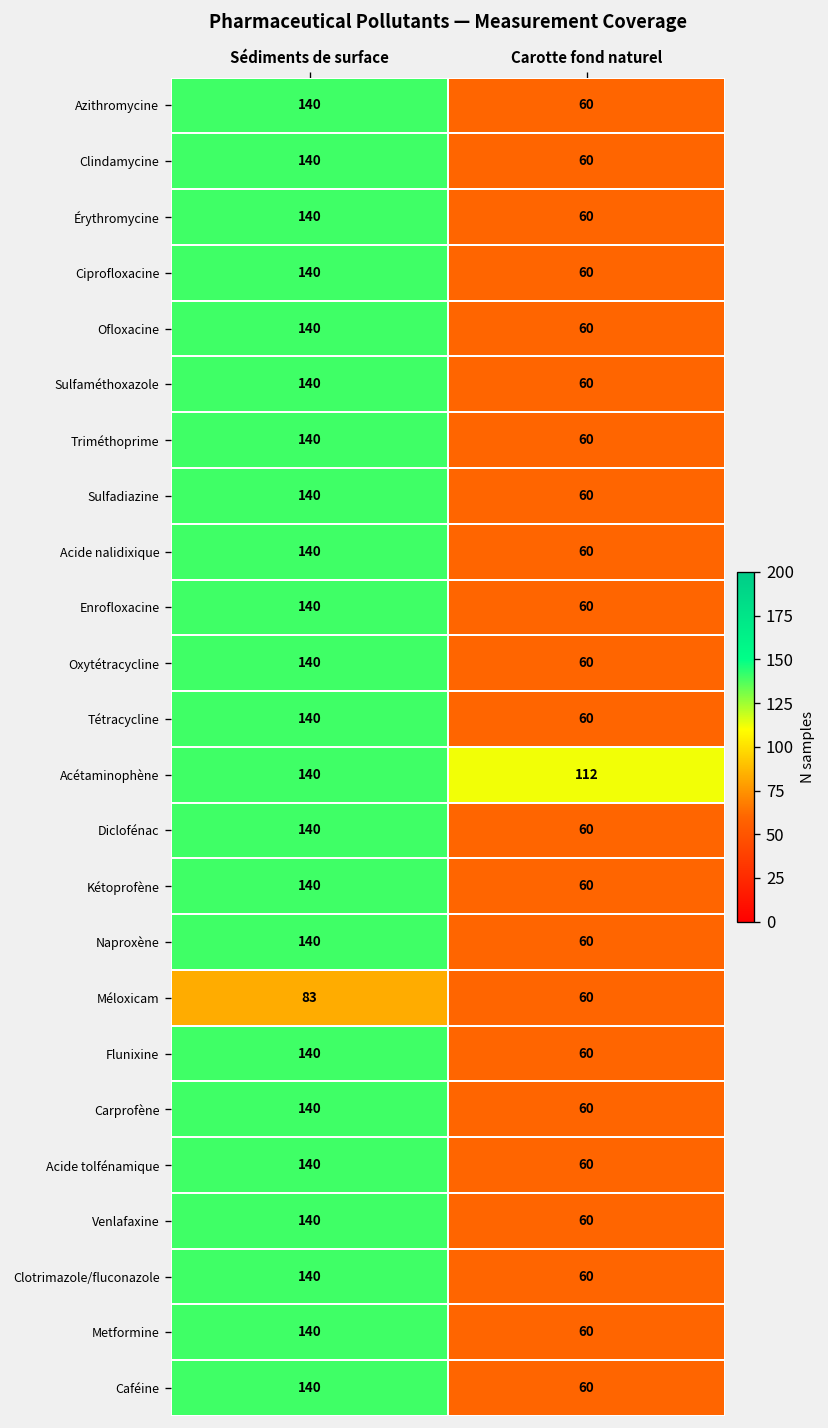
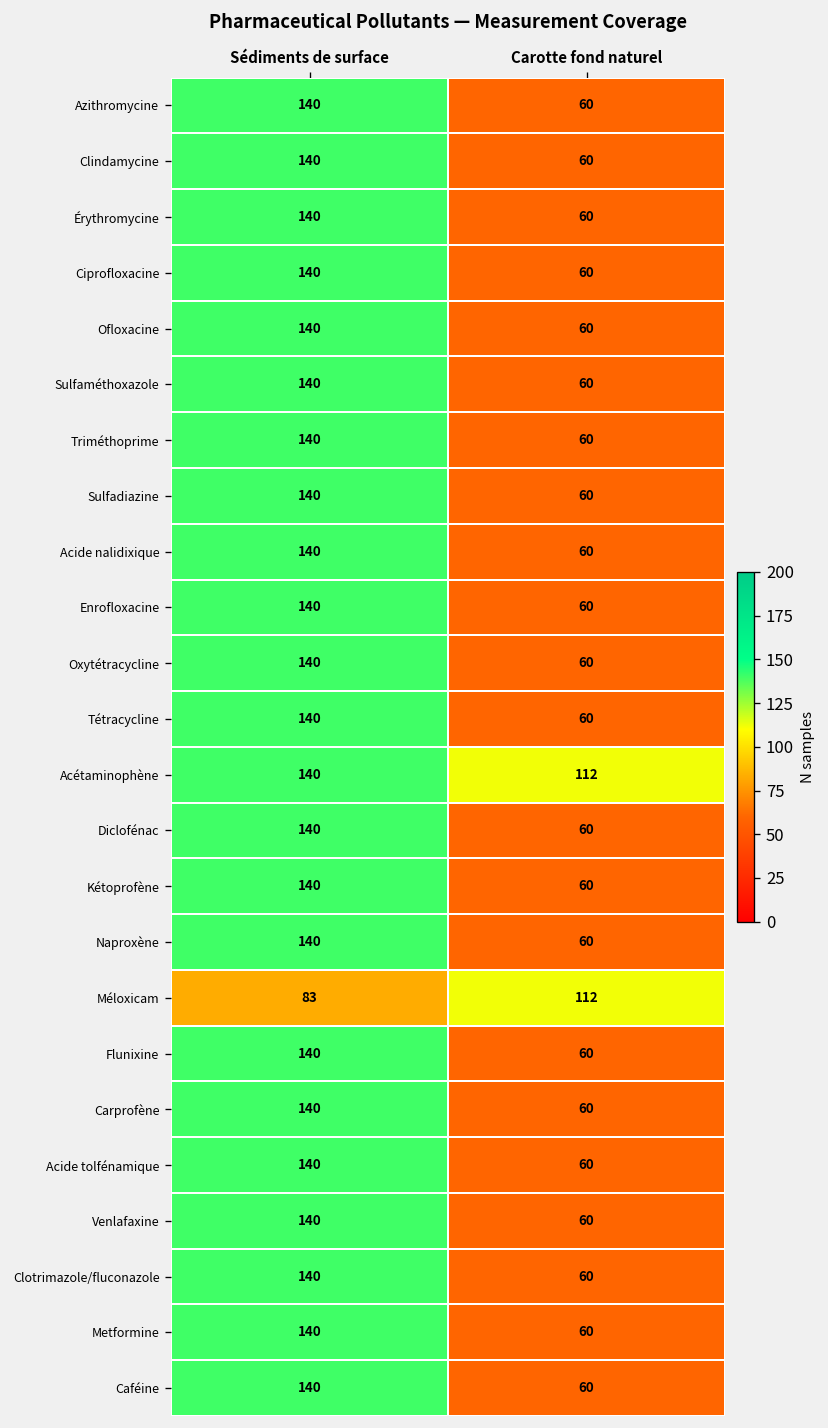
  {
    "Azithromycine": {
      "Sédiments de surface": 140,
      "Carotte fond naturel": 60
    },
    "Clindamycine": {
      "Sédiments de surface": 140,
      "Carotte fond naturel": 60
    },
    "Érythromycine": {
      "Sédiments de surface": 140,
      "Carotte fond naturel": 60
    },
    "Ciprofloxacine": {
      "Sédiments de surface": 140,
      "Carotte fond naturel": 60
    },
    "Ofloxacine": {
      "Sédiments de surface": 140,
      "Carotte fond naturel": 60
    },
    "Sulfaméthoxazole": {
      "Sédiments de surface": 140,
      "Carotte fond naturel": 60
    },
    "Triméthoprime": {
      "Sédiments de surface": 140,
      "Carotte fond naturel": 60
    },
    "Sulfadiazine": {
      "Sédiments de surface": 140,
      "Carotte fond naturel": 60
    },
    "Acide nalidixique": {
      "Sédiments de surface": 140,
      "Carotte fond naturel": 60
    },
    "Enrofloxacine": {
      "Sédiments de surface": 140,
      "Carotte fond naturel": 60
    },
    "Oxytétracycline": {
      "Sédiments de surface": 140,
      "Carotte fond naturel": 60
    },
    "Tétracycline": {
      "Sédiments de surface": 140,
      "Carotte fond naturel": 60
    },
    "Acétaminophène": {
      "Sédiments de surface": 140,
      "Carotte fond naturel": 112
    },
    "Diclofénac": {
      "Sédiments de surface": 140,
      "Carotte fond naturel": 60
    },
    "Kétoprofène": {
      "Sédiments de surface": 140,
      "Carotte fond naturel": 60
    },
    "Naproxène": {
      "Sédiments de surface": 140,
      "Carotte fond naturel": 60
    },
    "Méloxicam": {
      "Sédiments de surface": 83,
-     "Carotte fond naturel": 60
+     "Carotte fond naturel": 112
    },
    "Flunixine": {
      "Sédiments de surface": 140,
      "Carotte fond naturel": 60
    },
    "Carprofène": {
      "Sédiments de surface": 140,
      "Carotte fond naturel": 60
    },
    "Acide tolfénamique": {
      "Sédiments de surface": 140,
      "Carotte fond naturel": 60
    },
    "Venlafaxine": {
      "Sédiments de surface": 140,
      "Carotte fond naturel": 60
    },
    "Clotrimazole/fluconazole": {
      "Sédiments de surface": 140,
      "Carotte fond naturel": 60
    },
    "Metformine": {
      "Sédiments de surface": 140,
      "Carotte fond naturel": 60
    },
    "Caféine": {
      "Sédiments de surface": 140,
      "Carotte fond naturel": 60
    }
  }
